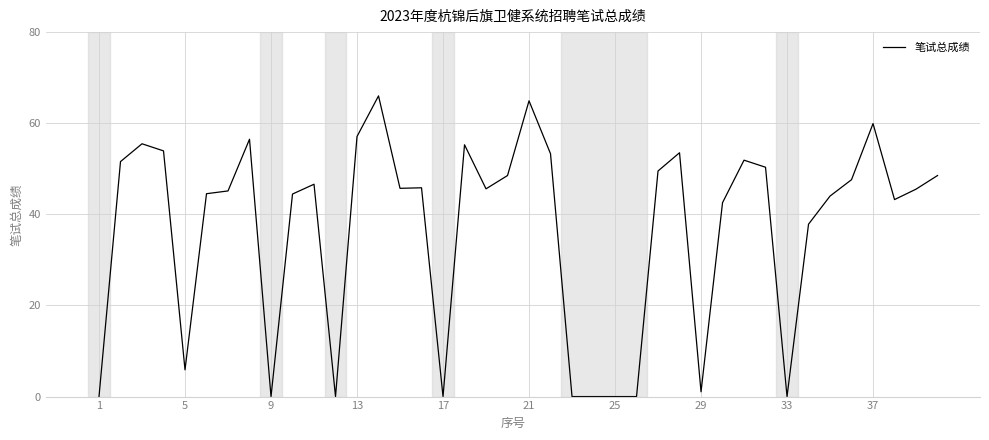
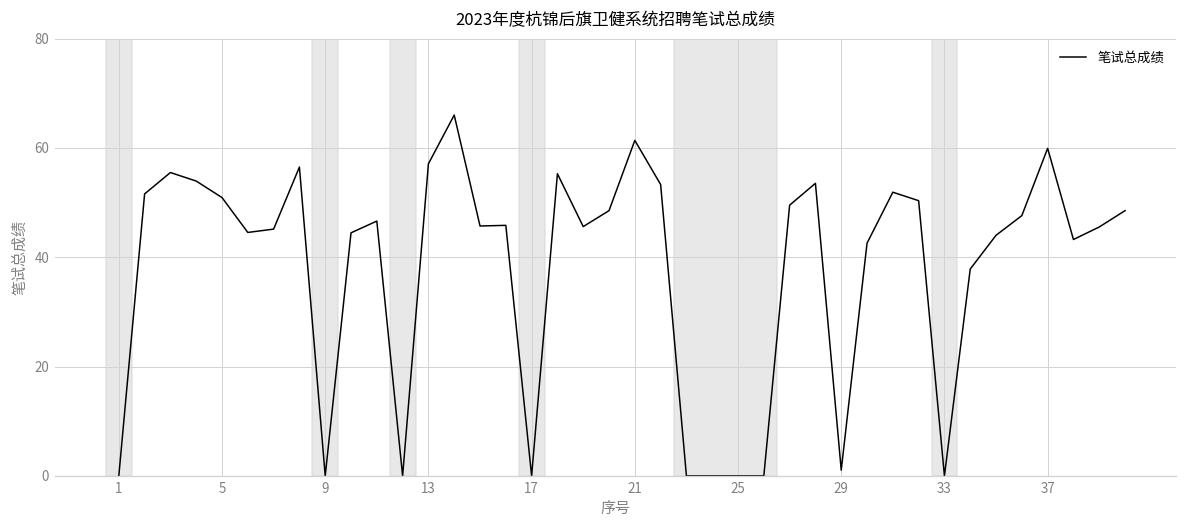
  {
    "1": 0,
-   "5": 6,
+   "5": 51,
    "9": 0,
    "13": 57,
    "17": 0,
-   "21": 65,
+   "21": 61,
    "25": 0,
    "29": 1,
    "33": 0,
    "37": 60
  }
